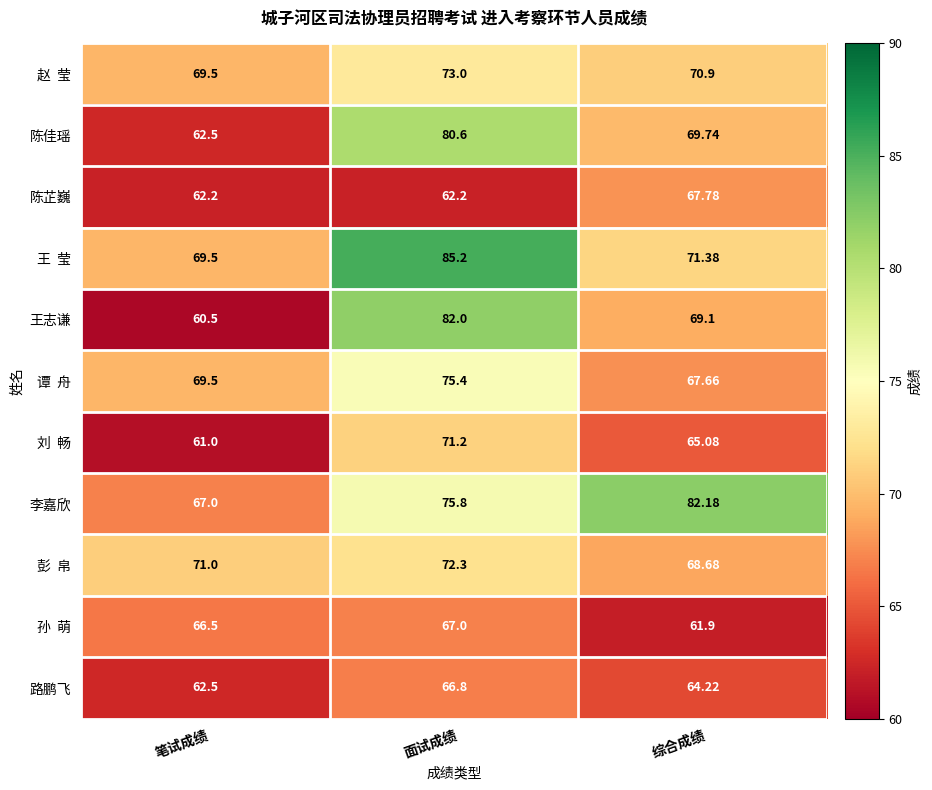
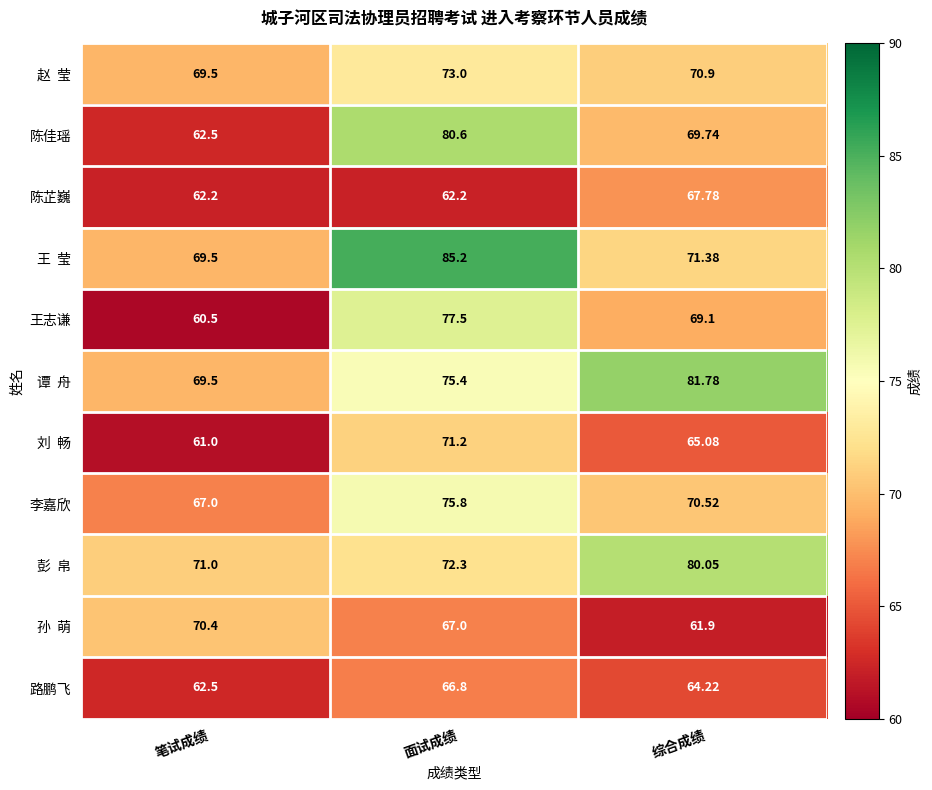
  {
    "赵 莹": {
      "笔试成绩": 69.5,
      "面试成绩": 73.0,
      "综合成绩": 70.9
    },
    "陈佳瑶": {
      "笔试成绩": 62.5,
      "面试成绩": 80.6,
      "综合成绩": 69.74
    },
    "陈芷巍": {
      "笔试成绩": 62.2,
      "面试成绩": 62.2,
      "综合成绩": 67.78
    },
    "王 莹": {
      "笔试成绩": 69.5,
      "面试成绩": 85.2,
      "综合成绩": 71.38
    },
    "王志谦": {
      "笔试成绩": 60.5,
-     "面试成绩": 82.0,
+     "面试成绩": 77.5,
      "综合成绩": 69.1
    },
    "谭 舟": {
      "笔试成绩": 69.5,
      "面试成绩": 75.4,
-     "综合成绩": 67.66
+     "综合成绩": 81.78
    },
    "刘 畅": {
      "笔试成绩": 61.0,
      "面试成绩": 71.2,
      "综合成绩": 65.08
    },
    "李嘉欣": {
      "笔试成绩": 67.0,
      "面试成绩": 75.8,
-     "综合成绩": 82.18
+     "综合成绩": 70.52
    },
    "彭 帛": {
      "笔试成绩": 71.0,
      "面试成绩": 72.3,
-     "综合成绩": 68.68
+     "综合成绩": 80.05
    },
    "孙 萌": {
-     "笔试成绩": 66.5,
+     "笔试成绩": 70.4,
      "面试成绩": 67.0,
      "综合成绩": 61.9
    },
    "路鹏飞": {
      "笔试成绩": 62.5,
      "面试成绩": 66.8,
      "综合成绩": 64.22
    }
  }
